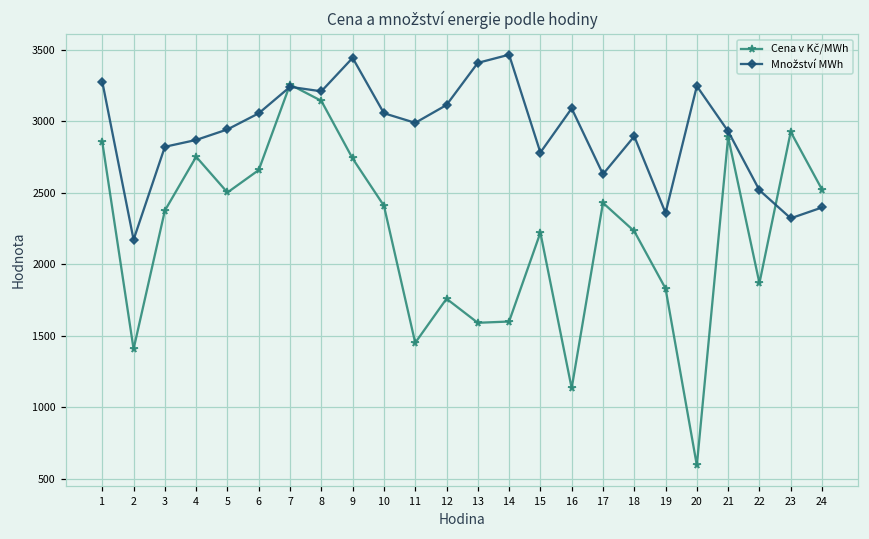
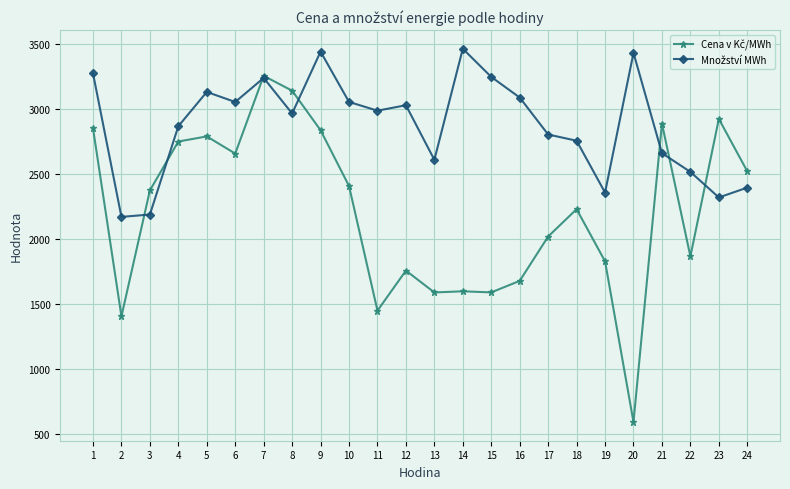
  {
    "Cena v Kč/MWh": {
      "1": 2850,
      "2": 1410,
      "3": 2370,
      "4": 2750,
-     "5": 2500,
+     "5": 2790,
      "6": 2660,
      "8": 3140,
-     "9": 2740,
+     "9": 2840,
      "10": 2410,
      "11": 1450,
      "12": 1760,
      "13": 1590,
      "14": 1600,
-     "15": 2220,
-     "16": 1130,
-     "17": 2430,
+     "15": 1590,
+     "16": 1680,
+     "17": 2020,
      "18": 2230,
      "19": 1830,
      "20": 590,
      "21": 2890,
      "22": 1870,
      "23": 2920,
      "24": 2520
    },
    "Množství MWh": {
      "1": 3280,
      "2": 2170,
-     "3": 2820,
+     "3": 2190,
      "4": 2870,
-     "5": 2940,
+     "5": 3130,
      "6": 3050,
-     "8": 3210,
+     "8": 2970,
      "9": 3440,
      "10": 3060,
      "11": 2990,
-     "12": 3110,
-     "13": 3410,
+     "12": 3030,
+     "13": 2610,
      "14": 3460,
-     "15": 2780,
+     "15": 3250,
      "16": 3090,
-     "17": 2630,
-     "18": 2890,
+     "17": 2800,
+     "18": 2760,
      "19": 2360,
-     "20": 3250,
-     "21": 2930,
+     "20": 3430,
+     "21": 2660,
      "22": 2520,
      "23": 2320,
      "24": 2400
    }
  }
